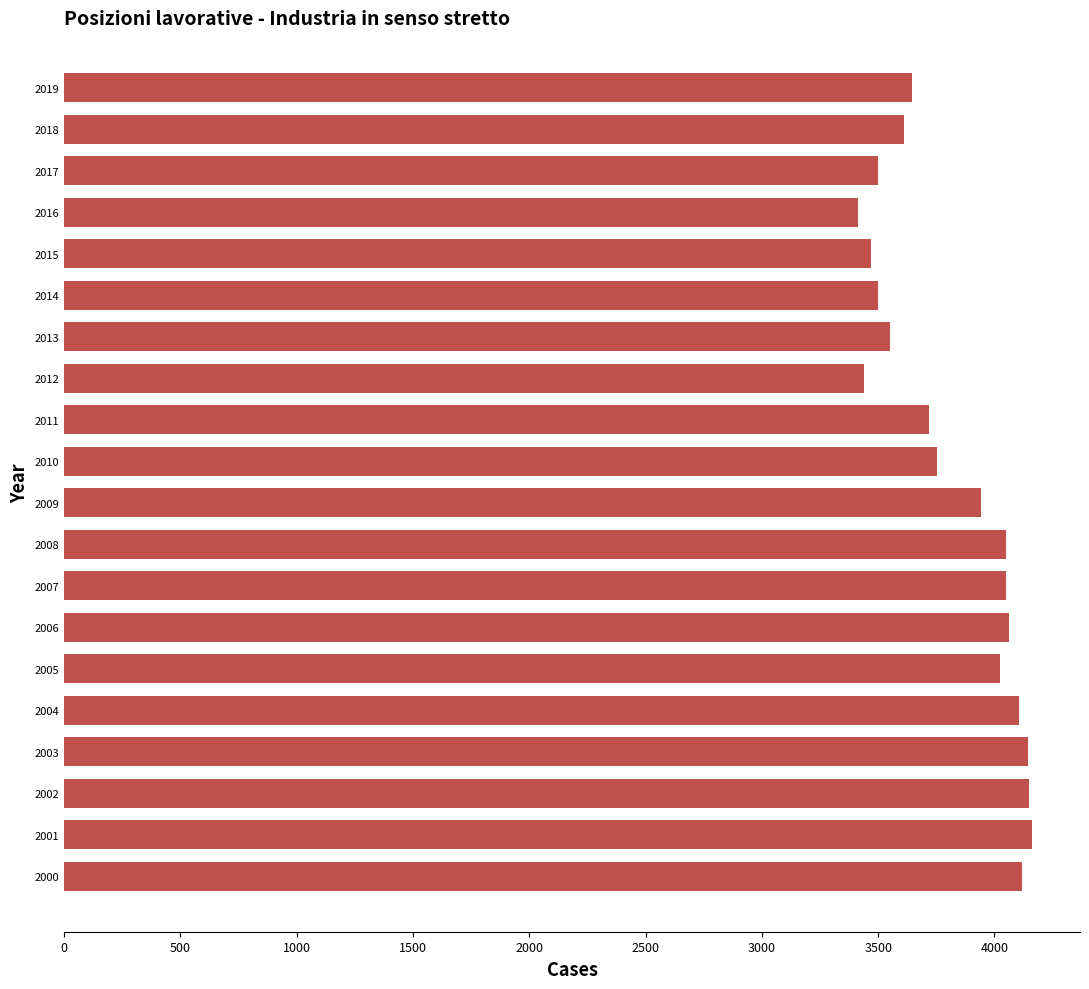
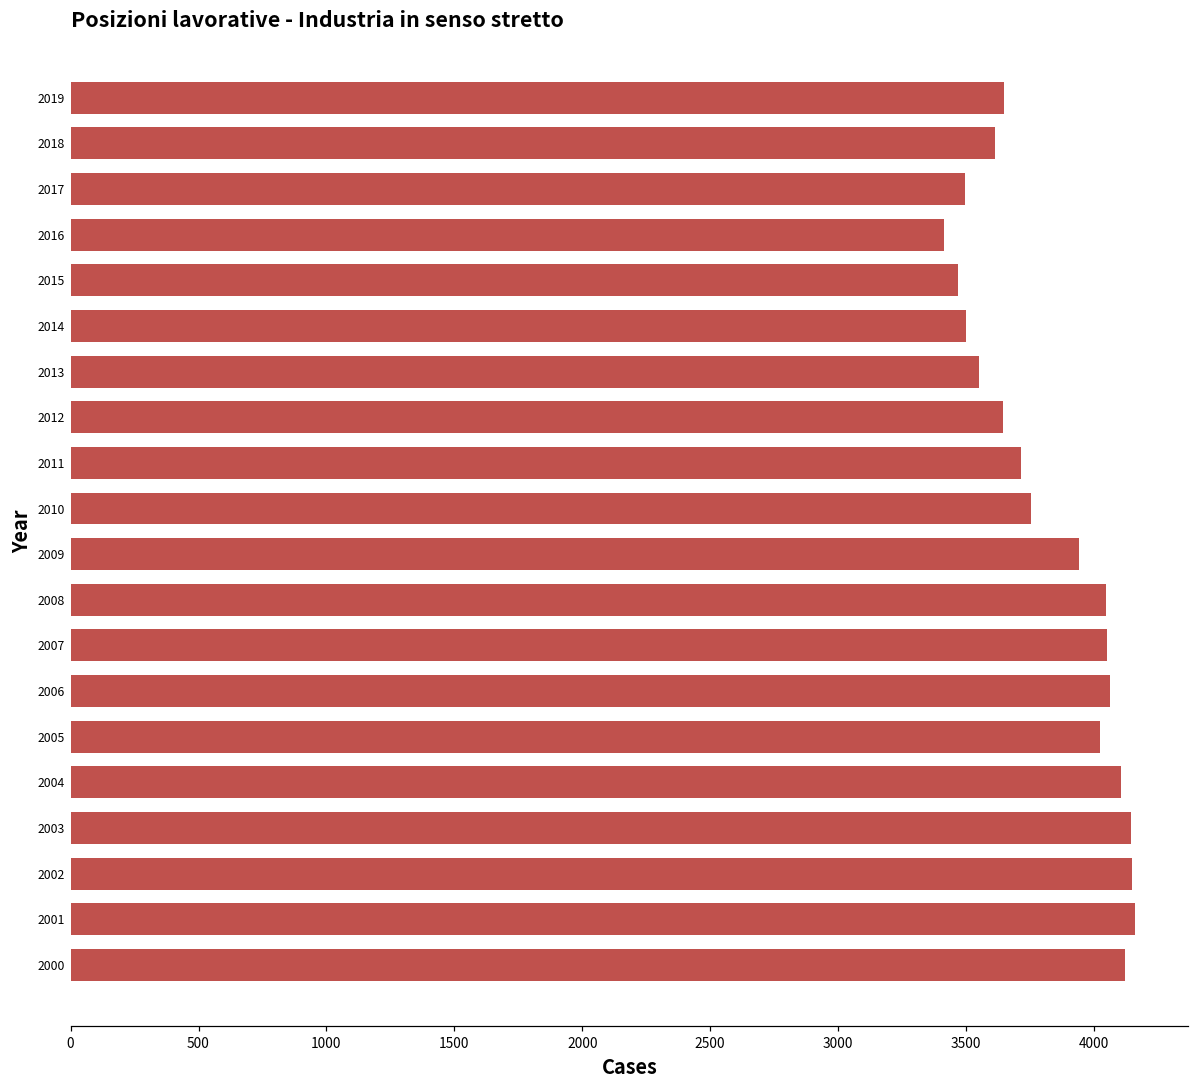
  {
    "2019": 3650,
    "2018": 3610,
    "2017": 3500,
    "2016": 3410,
    "2015": 3470,
    "2014": 3500,
    "2013": 3550,
-   "2012": 3440,
+   "2012": 3650,
    "2011": 3720,
    "2010": 3750,
    "2009": 3940,
    "2008": 4050,
    "2007": 4050,
    "2006": 4060,
    "2005": 4030,
    "2004": 4100,
    "2003": 4150,
    "2002": 4150,
    "2001": 4160,
    "2000": 4120
  }
